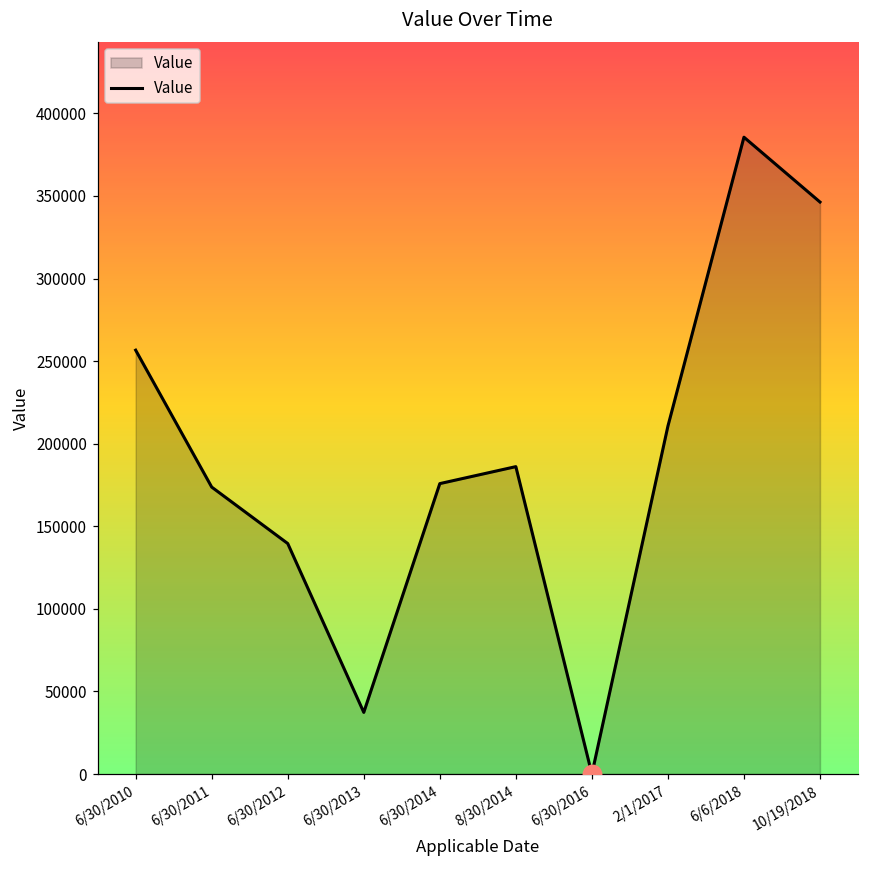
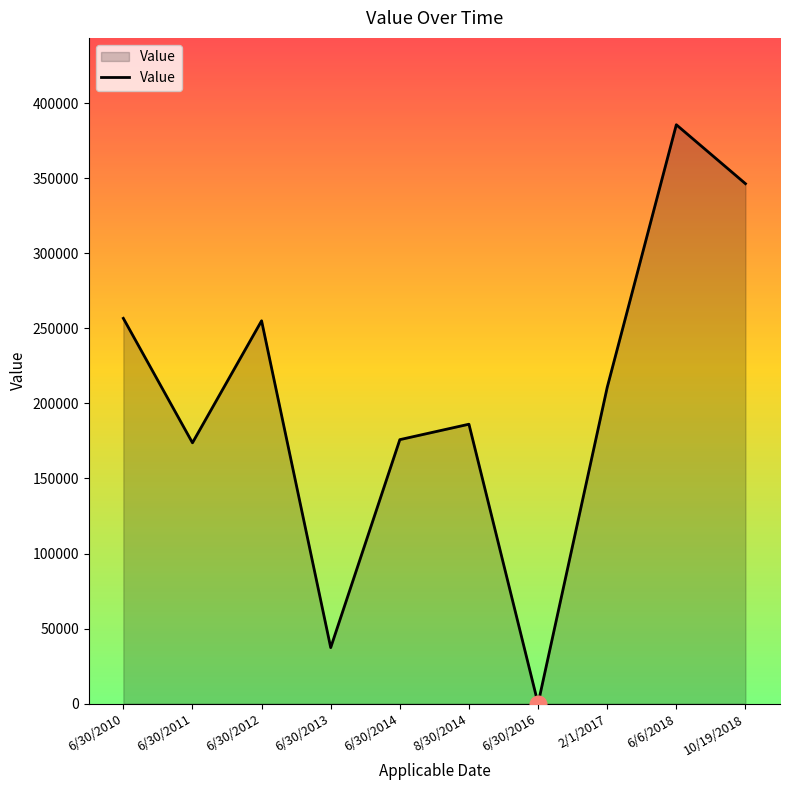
  {
    "Value": {
      "6/30/2010": 257000,
      "6/30/2011": 174000,
-     "6/30/2012": 140000,
+     "6/30/2012": 255000,
      "6/30/2013": 37000,
      "6/30/2014": 176000,
      "8/30/2014": 186000,
      "2/1/2017": 211000,
      "6/6/2018": 386000,
      "10/19/2018": 346000
    }
  }
